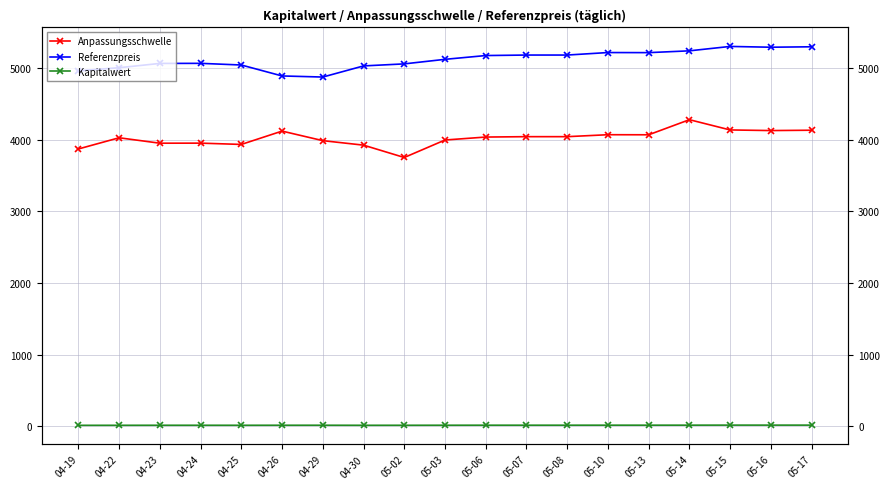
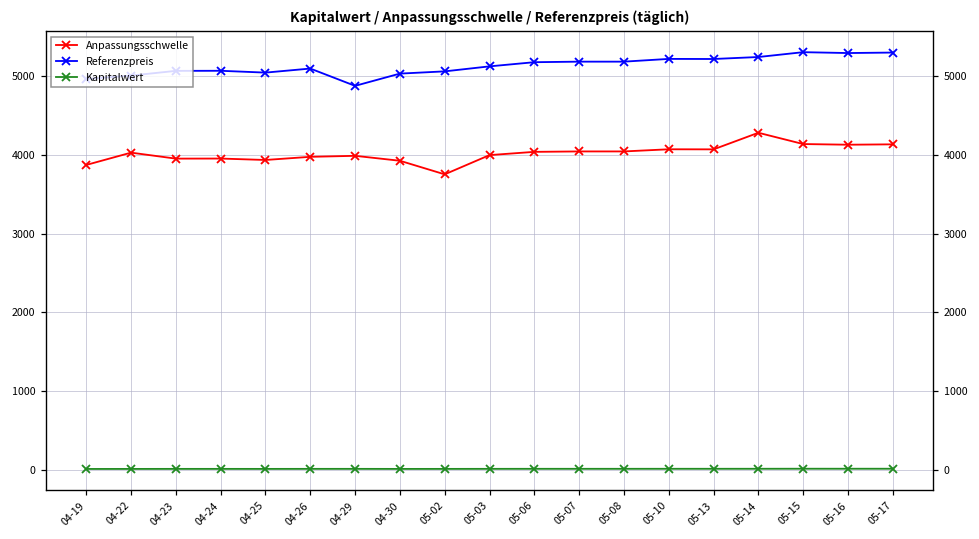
  {
    "Anpassungsschwelle": {
      "04-19": 3900,
      "04-22": 4000,
      "04-23": 4000,
      "04-24": 4000,
      "04-25": 3900,
-     "04-26": 4100,
+     "04-26": 4000,
      "04-29": 4000,
      "04-30": 3900,
      "05-02": 3800,
      "05-03": 4000,
      "05-06": 4000,
      "05-07": 4000,
      "05-08": 4000,
      "05-10": 4100,
      "05-13": 4100,
      "05-14": 4300,
      "05-15": 4100,
      "05-16": 4100,
      "05-17": 4100
    },
    "Referenzpreis": {
      "04-24": 5100,
      "04-25": 5000,
-     "04-26": 4900,
+     "04-26": 5100,
      "04-29": 4900,
      "04-30": 5000,
      "05-02": 5100,
      "05-03": 5100,
      "05-06": 5200,
      "05-07": 5200,
      "05-08": 5200,
      "05-10": 5200,
      "05-13": 5200,
      "05-14": 5200,
      "05-15": 5300,
      "05-16": 5300,
      "05-17": 5300
    },
    "Kapitalwert": {
      "04-19": 0,
      "04-22": 0,
      "04-23": 0,
      "04-24": 0,
      "04-25": 0,
      "04-26": 0,
      "04-29": 0,
      "04-30": 0,
      "05-02": 0,
      "05-03": 0,
      "05-06": 0,
      "05-07": 0,
      "05-08": 0,
      "05-10": 0,
      "05-13": 0,
      "05-14": 0,
      "05-15": 0,
      "05-16": 0,
      "05-17": 0
    }
  }
